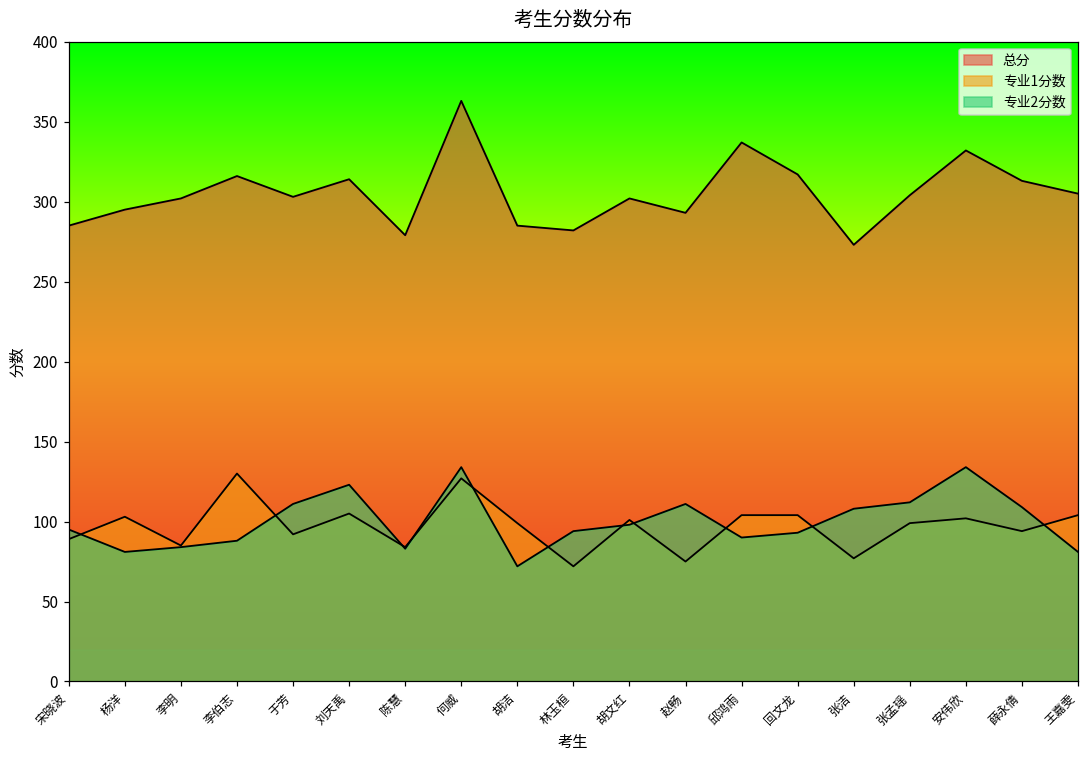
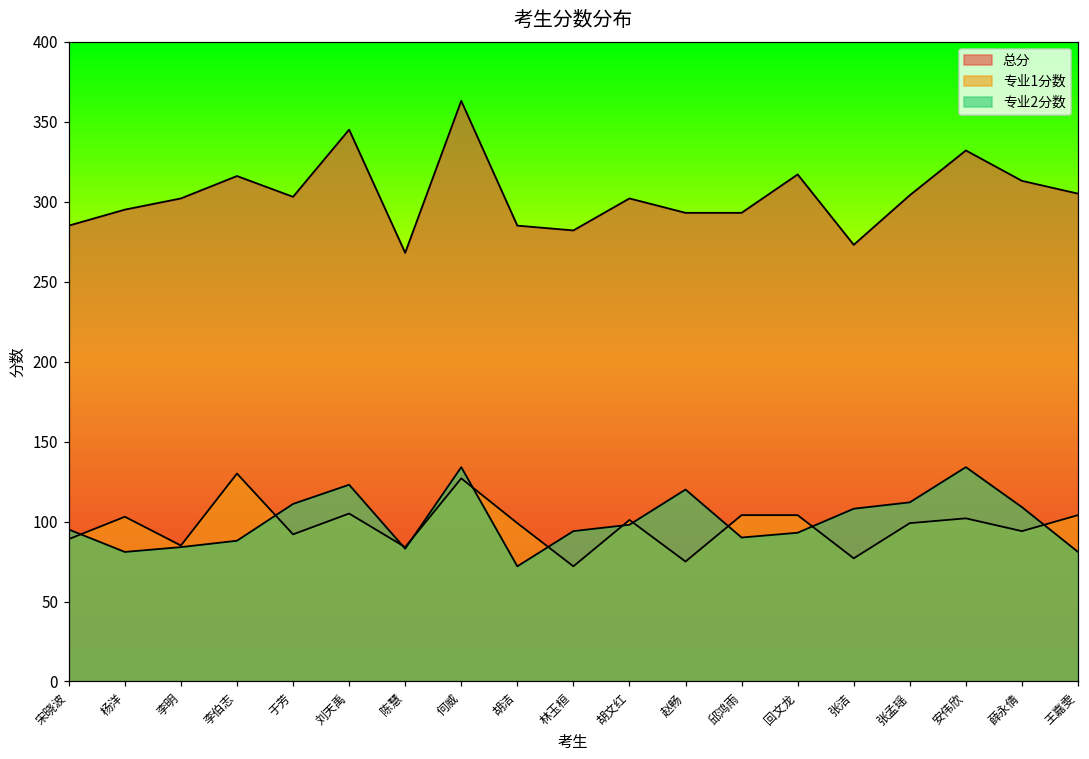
  {
    "总分": {
      "宋晓波": 285,
      "杨洋": 295,
      "李明": 302,
      "李伯志": 316,
      "于芳": 303,
-     "刘天禹": 314,
-     "陈慧": 279,
+     "刘天禹": 345,
+     "陈慧": 268,
      "何威": 363,
      "胡洁": 285,
      "林玉桓": 282,
      "胡文红": 302,
      "赵畅": 293,
-     "邱鸿雨": 337,
+     "邱鸿雨": 293,
      "回文龙": 317,
      "张洁": 273,
      "张孟瑶": 304,
      "安伟欣": 332,
      "薛永倩": 313,
      "王嘉雯": 305
    },
    "专业1分数": {
      "宋晓波": 89,
      "杨洋": 103,
      "李伯志": 130,
      "于芳": 92,
      "刘天禹": 105,
      "何威": 127,
      "胡洁": 99,
      "林玉桓": 72,
      "胡文红": 101,
      "赵畅": 75,
      "邱鸿雨": 104,
      "回文龙": 104,
      "张洁": 77,
      "张孟瑶": 99,
      "安伟欣": 102,
      "薛永倩": 94,
      "王嘉雯": 104
    },
    "专业2分数": {
      "宋晓波": 95,
      "杨洋": 81,
      "李伯志": 88,
      "于芳": 111,
      "刘天禹": 123,
      "何威": 134,
      "胡洁": 72,
      "林玉桓": 94,
      "胡文红": 98,
-     "赵畅": 111,
+     "赵畅": 120,
      "邱鸿雨": 90,
      "回文龙": 93,
      "张洁": 108,
      "张孟瑶": 112,
      "安伟欣": 134,
      "薛永倩": 109,
      "王嘉雯": 81
    }
  }
